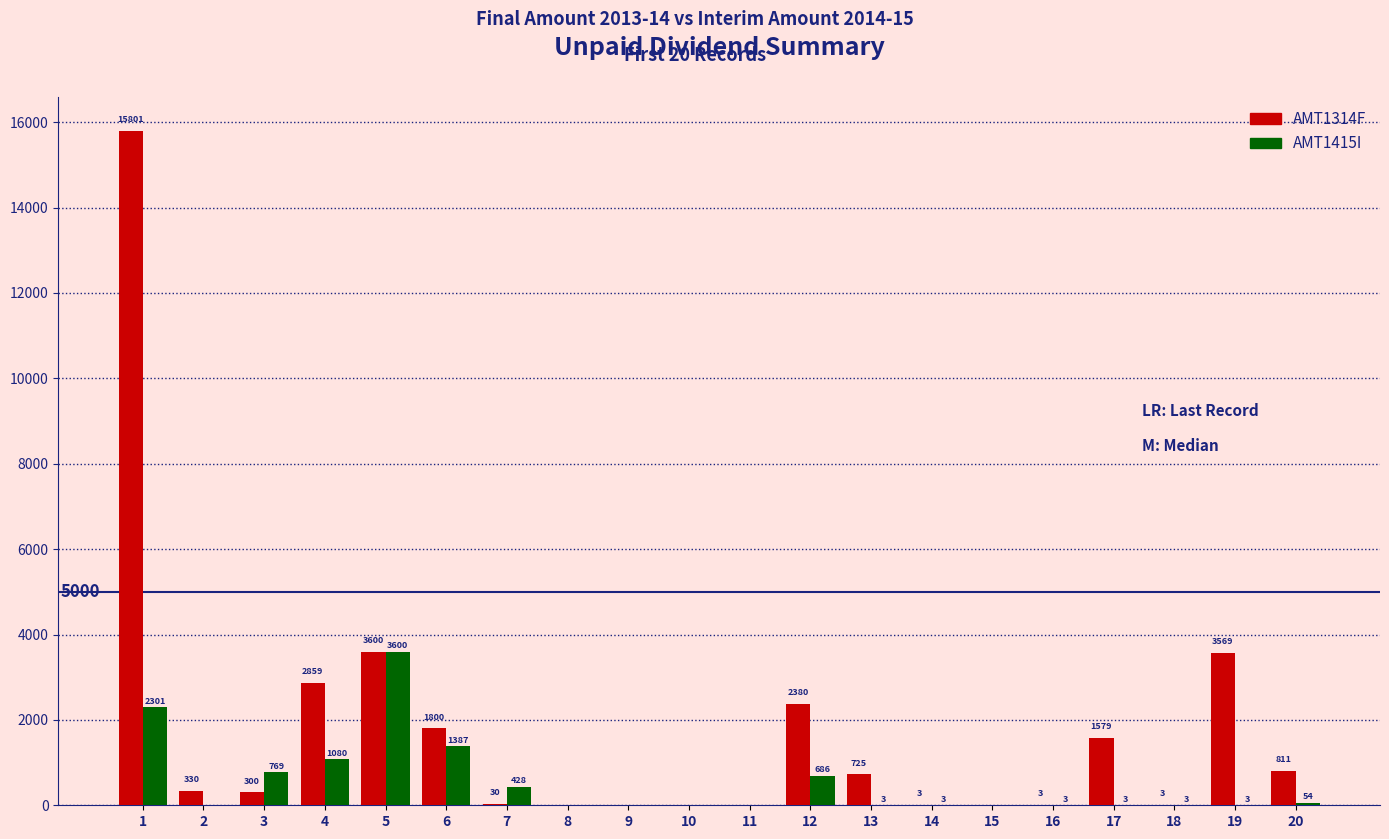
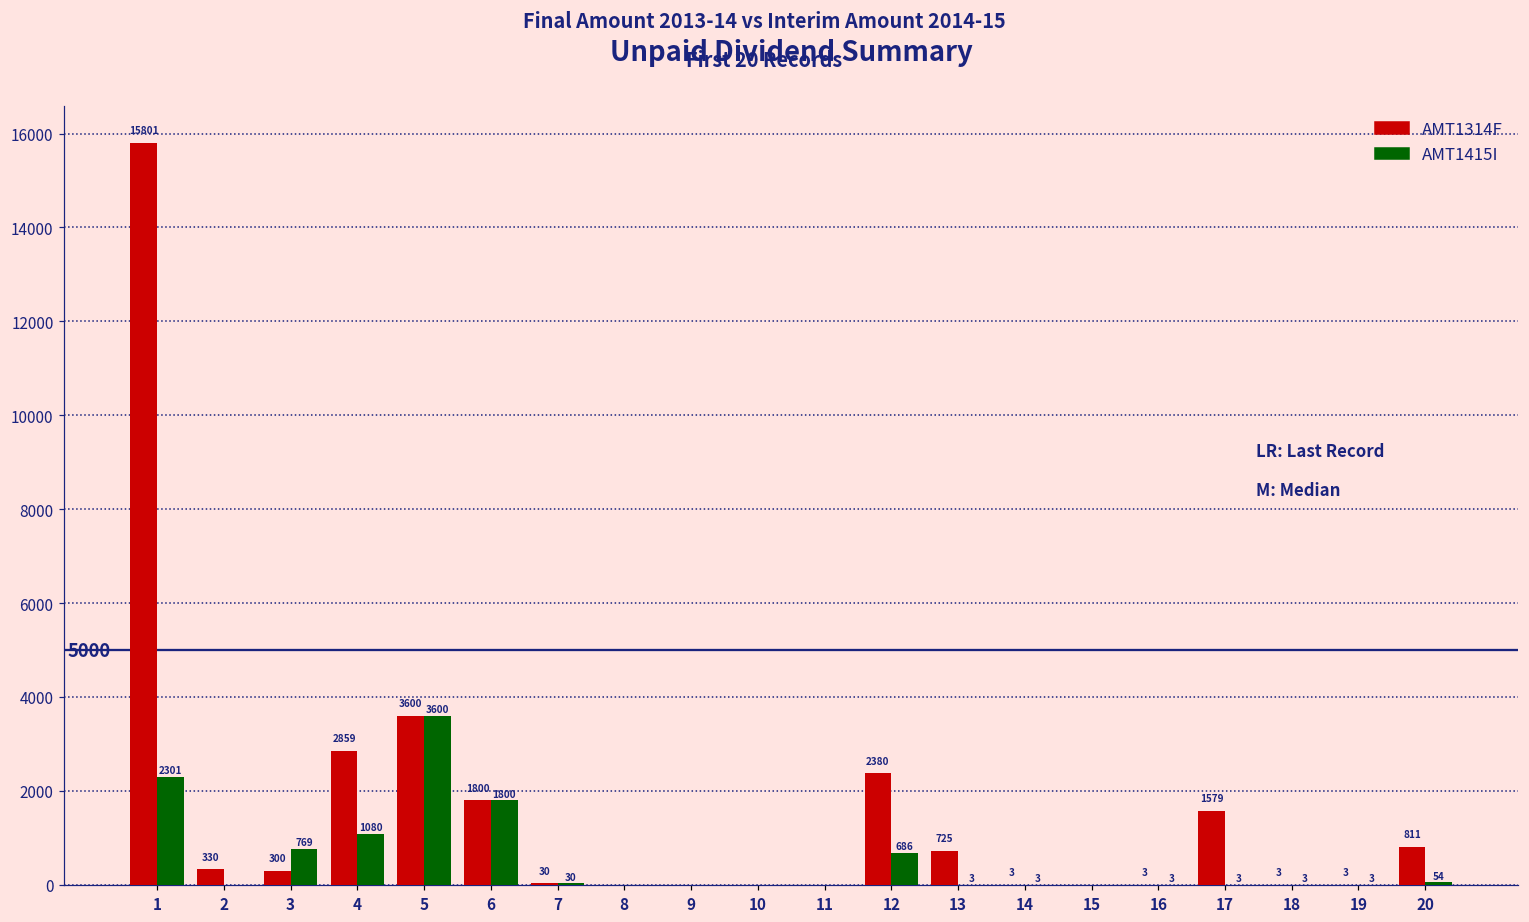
  {
    "AMT1314F": {
      "1": 15801,
      "2": 330,
      "3": 300,
      "4": 2859,
      "5": 3600,
      "6": 1800,
      "7": 30,
      "12": 2380,
      "13": 725,
      "14": 3,
      "16": 3,
      "17": 1579,
      "18": 3,
-     "19": 3569,
+     "19": 3,
      "20": 811
    },
    "AMT1415I": {
      "1": 2301,
      "3": 769,
      "4": 1080,
      "5": 3600,
-     "6": 1387,
-     "7": 428,
+     "6": 1800,
+     "7": 30,
      "12": 686,
      "13": 3,
      "14": 3,
      "16": 3,
      "17": 3,
      "18": 3,
      "19": 3,
      "20": 54
    }
  }
